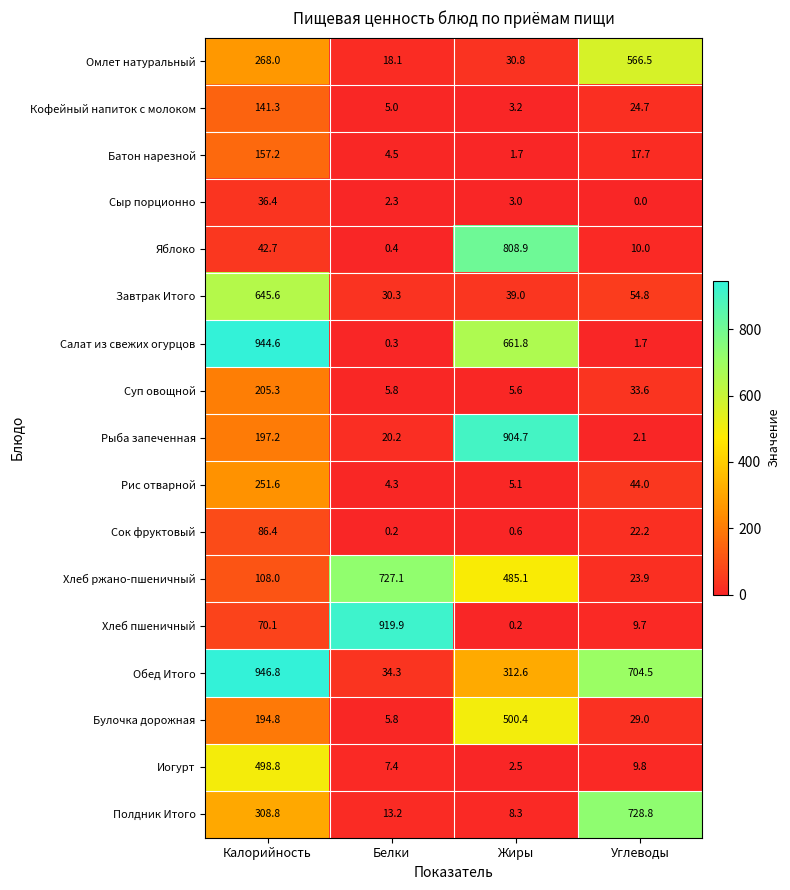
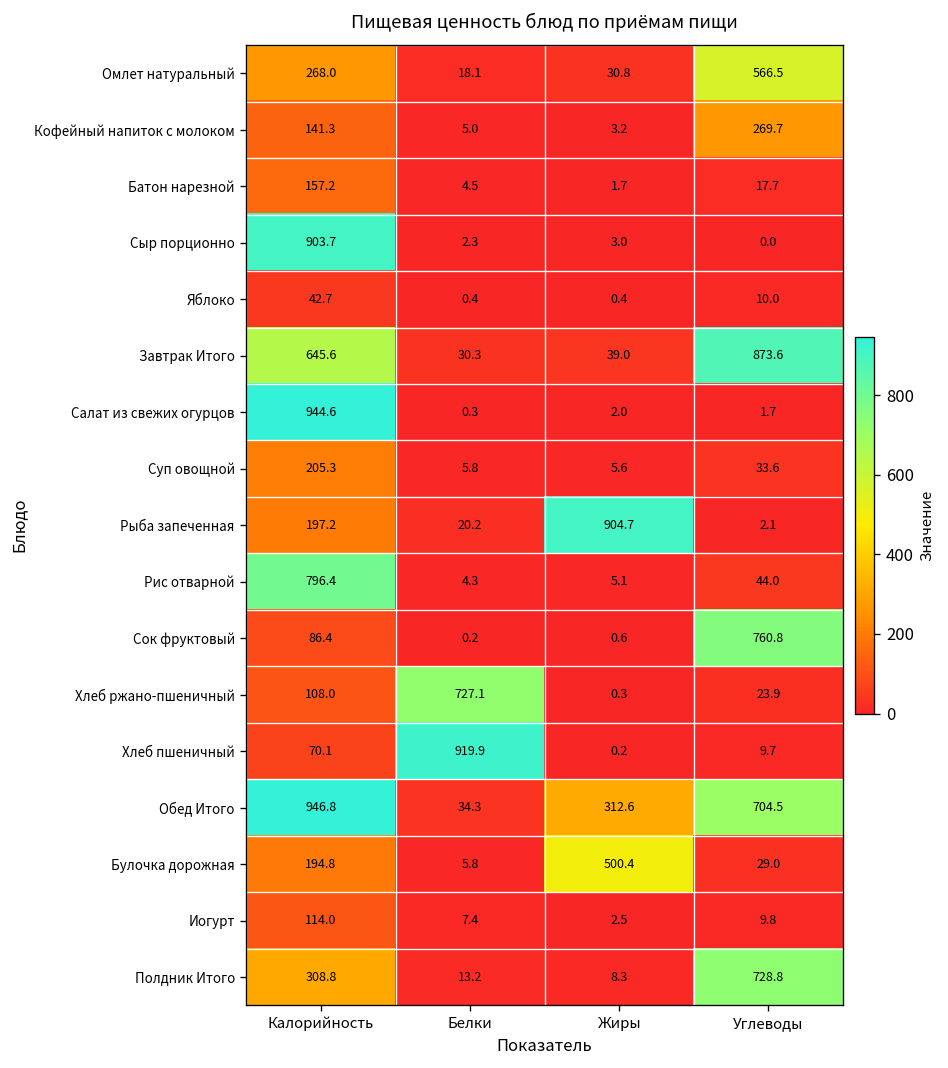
  {
    "Омлет натуральный": {
      "Калорийность": 268.0,
      "Белки": 18.1,
      "Жиры": 30.8,
      "Углеводы": 566.5
    },
    "Кофейный напиток с молоком": {
      "Калорийность": 141.3,
      "Белки": 5.0,
      "Жиры": 3.2,
-     "Углеводы": 24.7
+     "Углеводы": 269.7
    },
    "Батон нарезной": {
      "Калорийность": 157.2,
      "Белки": 4.5,
      "Жиры": 1.7,
      "Углеводы": 17.7
    },
    "Сыр порционно": {
-     "Калорийность": 36.4,
+     "Калорийность": 903.7,
      "Белки": 2.3,
      "Жиры": 3.0,
      "Углеводы": 0.0
    },
    "Яблоко": {
      "Калорийность": 42.7,
      "Белки": 0.4,
-     "Жиры": 808.9,
+     "Жиры": 0.4,
      "Углеводы": 10.0
    },
    "Завтрак Итого": {
      "Калорийность": 645.6,
      "Белки": 30.3,
      "Жиры": 39.0,
-     "Углеводы": 54.8
+     "Углеводы": 873.6
    },
    "Салат из свежих огурцов": {
      "Калорийность": 944.6,
      "Белки": 0.3,
-     "Жиры": 661.8,
+     "Жиры": 2.0,
      "Углеводы": 1.7
    },
    "Суп овощной": {
      "Калорийность": 205.3,
      "Белки": 5.8,
      "Жиры": 5.6,
      "Углеводы": 33.6
    },
    "Рыба запеченная": {
      "Калорийность": 197.2,
      "Белки": 20.2,
      "Жиры": 904.7,
      "Углеводы": 2.1
    },
    "Рис отварной": {
-     "Калорийность": 251.6,
+     "Калорийность": 796.4,
      "Белки": 4.3,
      "Жиры": 5.1,
      "Углеводы": 44.0
    },
    "Сок фруктовый": {
      "Калорийность": 86.4,
      "Белки": 0.2,
      "Жиры": 0.6,
-     "Углеводы": 22.2
+     "Углеводы": 760.8
    },
    "Хлеб ржано-пшеничный": {
      "Калорийность": 108.0,
      "Белки": 727.1,
-     "Жиры": 485.1,
+     "Жиры": 0.3,
      "Углеводы": 23.9
    },
    "Хлеб пшеничный": {
      "Калорийность": 70.1,
      "Белки": 919.9,
      "Жиры": 0.2,
      "Углеводы": 9.7
    },
    "Обед Итого": {
      "Калорийность": 946.8,
      "Белки": 34.3,
      "Жиры": 312.6,
      "Углеводы": 704.5
    },
    "Булочка дорожная": {
      "Калорийность": 194.8,
      "Белки": 5.8,
      "Жиры": 500.4,
      "Углеводы": 29.0
    },
    "Иогурт": {
-     "Калорийность": 498.8,
+     "Калорийность": 114.0,
      "Белки": 7.4,
      "Жиры": 2.5,
      "Углеводы": 9.8
    },
    "Полдник Итого": {
      "Калорийность": 308.8,
      "Белки": 13.2,
      "Жиры": 8.3,
      "Углеводы": 728.8
    }
  }
